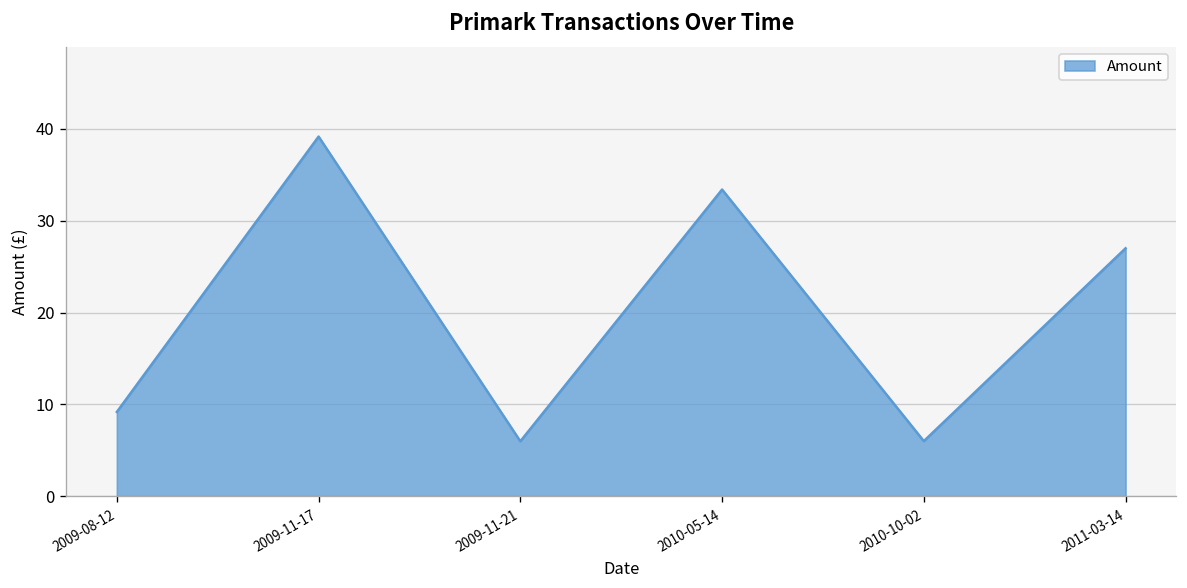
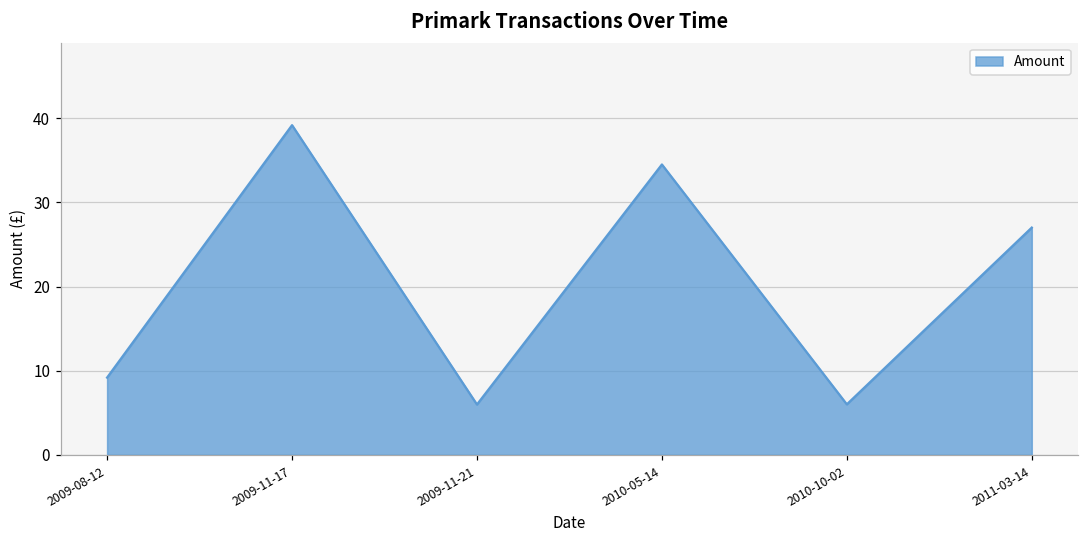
  {
    "2009-08-12": 9,
    "2009-11-17": 39,
    "2009-11-21": 6,
-   "2010-05-14": 33,
+   "2010-05-14": 35,
    "2010-10-02": 6,
    "2011-03-14": 27
  }
